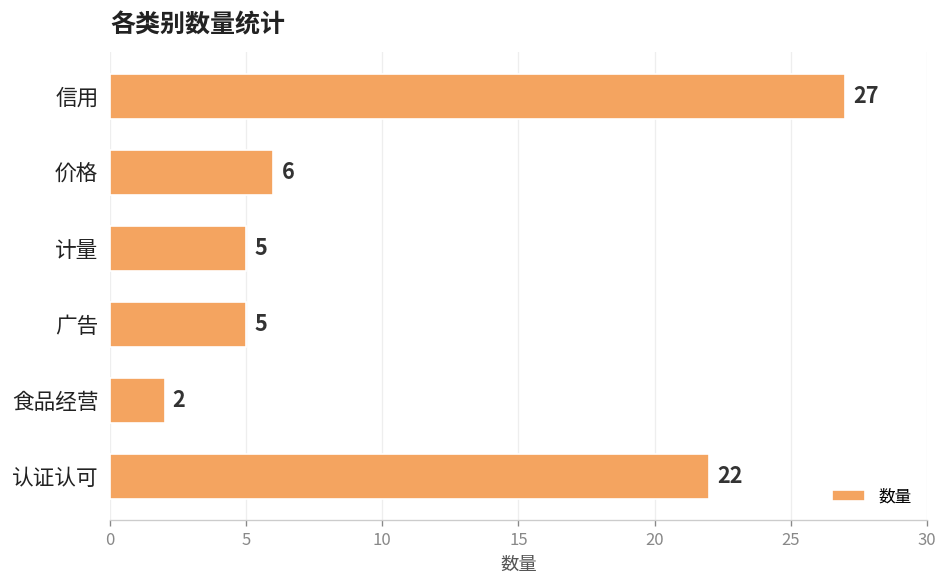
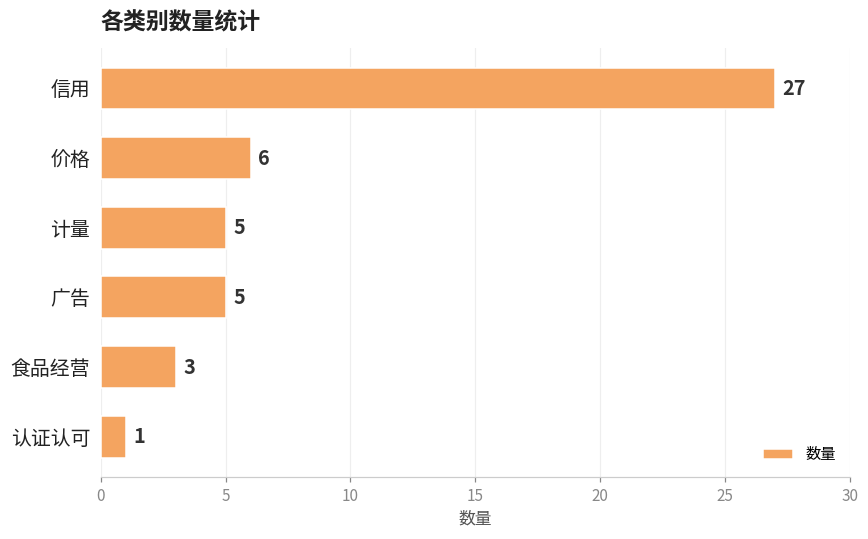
  {
    "信用": 27,
    "价格": 6,
    "计量": 5,
    "广告": 5,
-   "食品经营": 2,
-   "认证认可": 22
+   "食品经营": 3,
+   "认证认可": 1
  }
